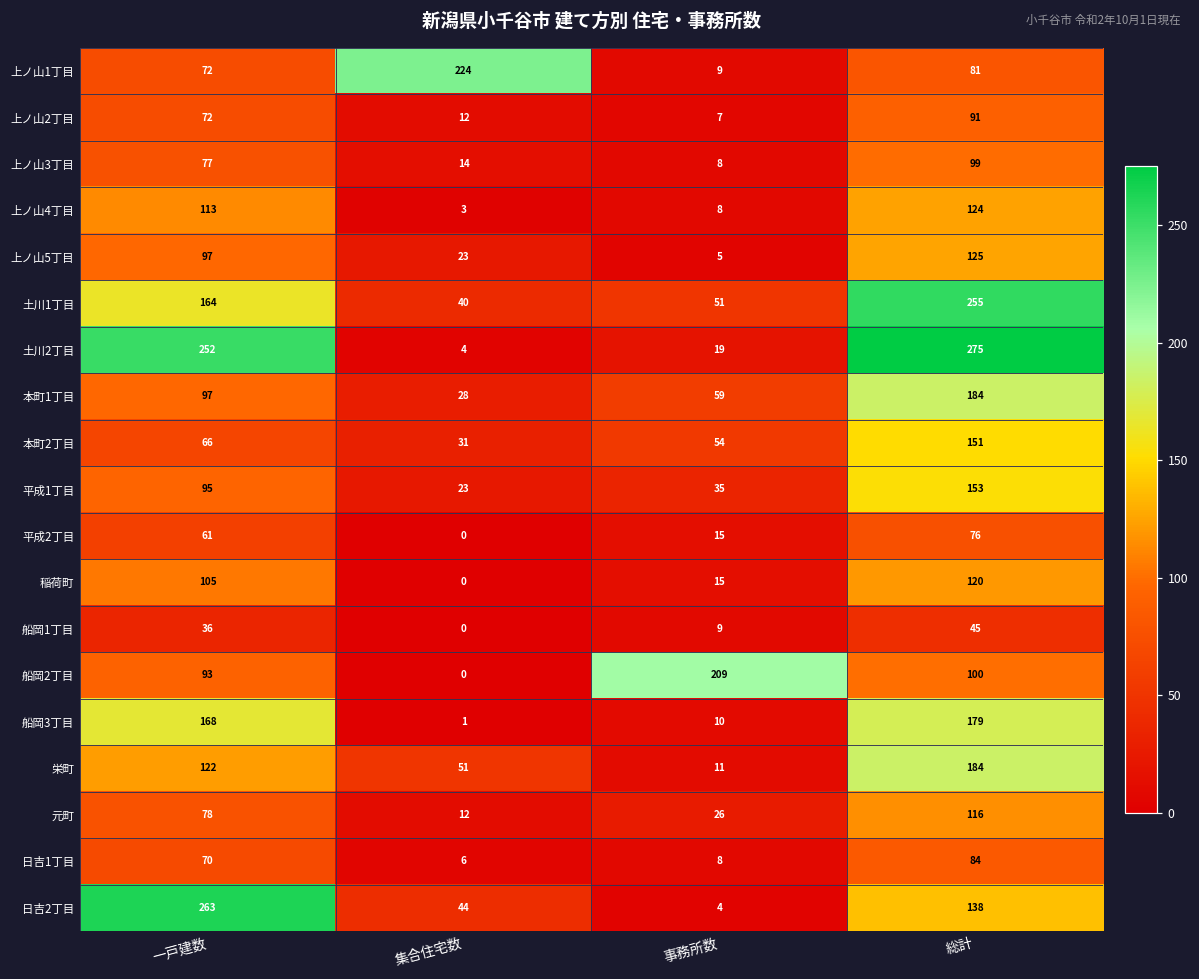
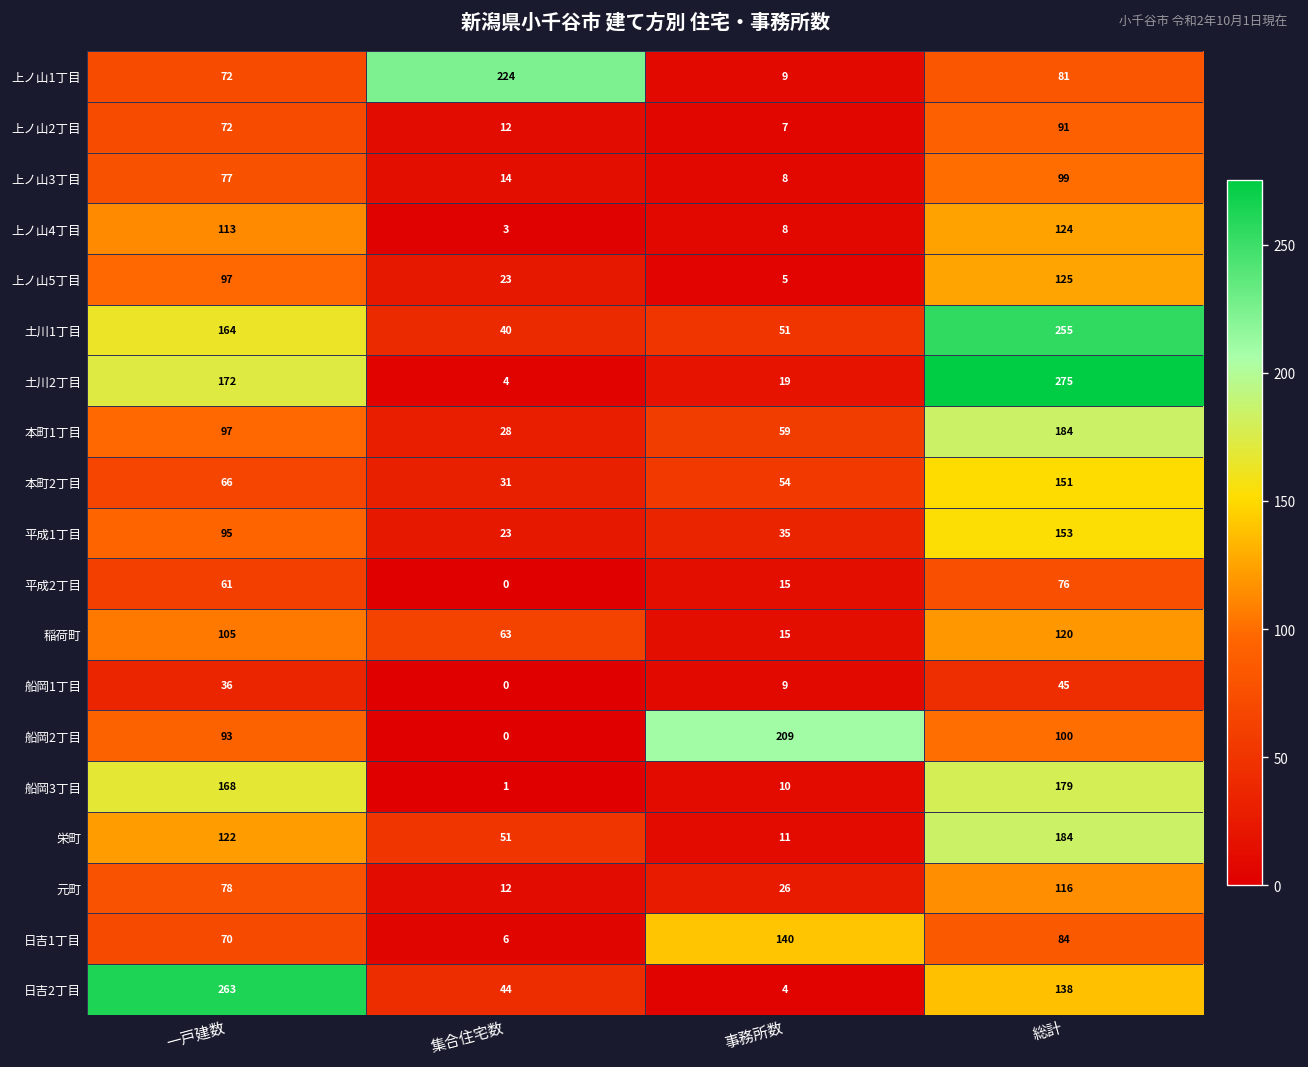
  {
    "上ノ山1丁目": {
      "一戸建数": 72,
      "集合住宅数": 224,
      "事務所数": 9,
      "総計": 81
    },
    "上ノ山2丁目": {
      "一戸建数": 72,
      "集合住宅数": 12,
      "事務所数": 7,
      "総計": 91
    },
    "上ノ山3丁目": {
      "一戸建数": 77,
      "集合住宅数": 14,
      "事務所数": 8,
      "総計": 99
    },
    "上ノ山4丁目": {
      "一戸建数": 113,
      "集合住宅数": 3,
      "事務所数": 8,
      "総計": 124
    },
    "上ノ山5丁目": {
      "一戸建数": 97,
      "集合住宅数": 23,
      "事務所数": 5,
      "総計": 125
    },
    "土川1丁目": {
      "一戸建数": 164,
      "集合住宅数": 40,
      "事務所数": 51,
      "総計": 255
    },
    "土川2丁目": {
-     "一戸建数": 252,
+     "一戸建数": 172,
      "集合住宅数": 4,
      "事務所数": 19,
      "総計": 275
    },
    "本町1丁目": {
      "一戸建数": 97,
      "集合住宅数": 28,
      "事務所数": 59,
      "総計": 184
    },
    "本町2丁目": {
      "一戸建数": 66,
      "集合住宅数": 31,
      "事務所数": 54,
      "総計": 151
    },
    "平成1丁目": {
      "一戸建数": 95,
      "集合住宅数": 23,
      "事務所数": 35,
      "総計": 153
    },
    "平成2丁目": {
      "一戸建数": 61,
      "集合住宅数": 0,
      "事務所数": 15,
      "総計": 76
    },
    "稲荷町": {
      "一戸建数": 105,
-     "集合住宅数": 0,
+     "集合住宅数": 63,
      "事務所数": 15,
      "総計": 120
    },
    "船岡1丁目": {
      "一戸建数": 36,
      "集合住宅数": 0,
      "事務所数": 9,
      "総計": 45
    },
    "船岡2丁目": {
      "一戸建数": 93,
      "集合住宅数": 0,
      "事務所数": 209,
      "総計": 100
    },
    "船岡3丁目": {
      "一戸建数": 168,
      "集合住宅数": 1,
      "事務所数": 10,
      "総計": 179
    },
    "栄町": {
      "一戸建数": 122,
      "集合住宅数": 51,
      "事務所数": 11,
      "総計": 184
    },
    "元町": {
      "一戸建数": 78,
      "集合住宅数": 12,
      "事務所数": 26,
      "総計": 116
    },
    "日吉1丁目": {
      "一戸建数": 70,
      "集合住宅数": 6,
-     "事務所数": 8,
+     "事務所数": 140,
      "総計": 84
    },
    "日吉2丁目": {
      "一戸建数": 263,
      "集合住宅数": 44,
      "事務所数": 4,
      "総計": 138
    }
  }
